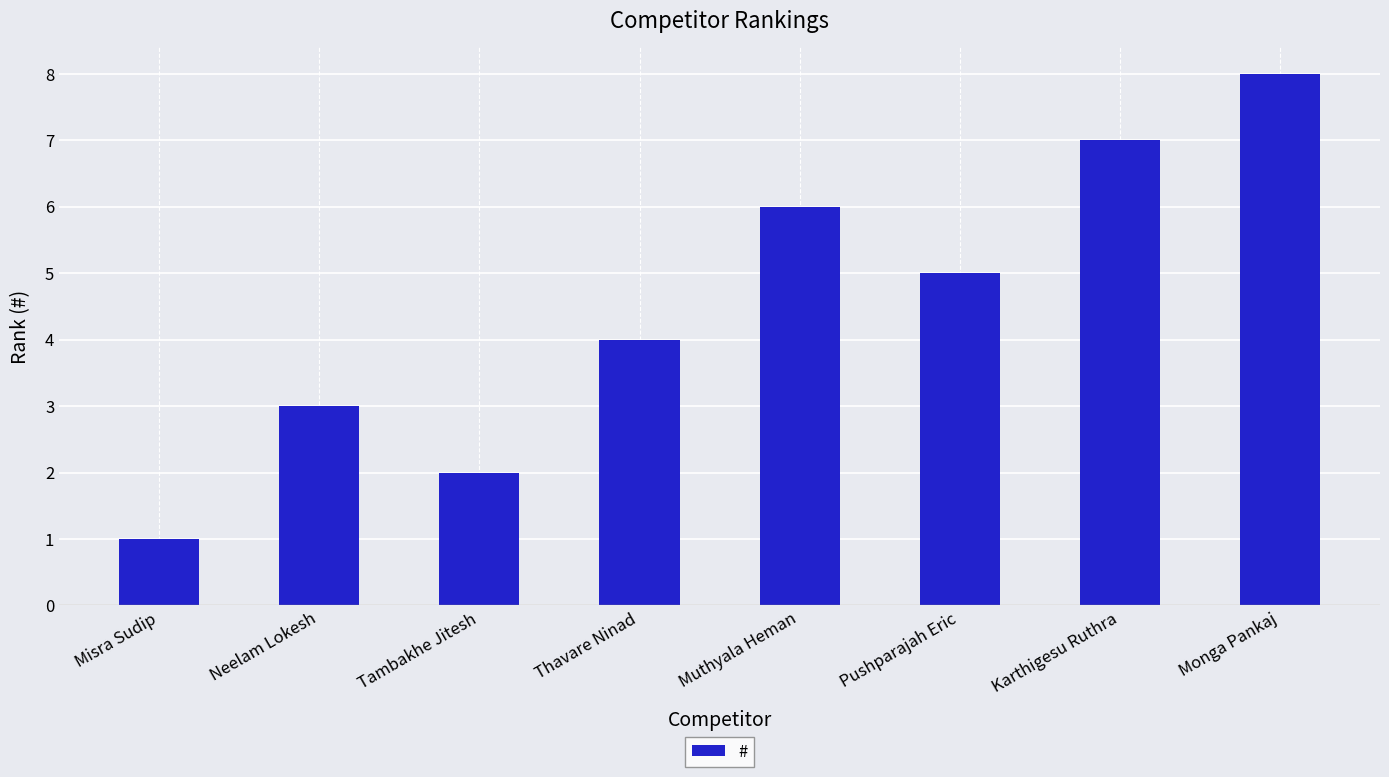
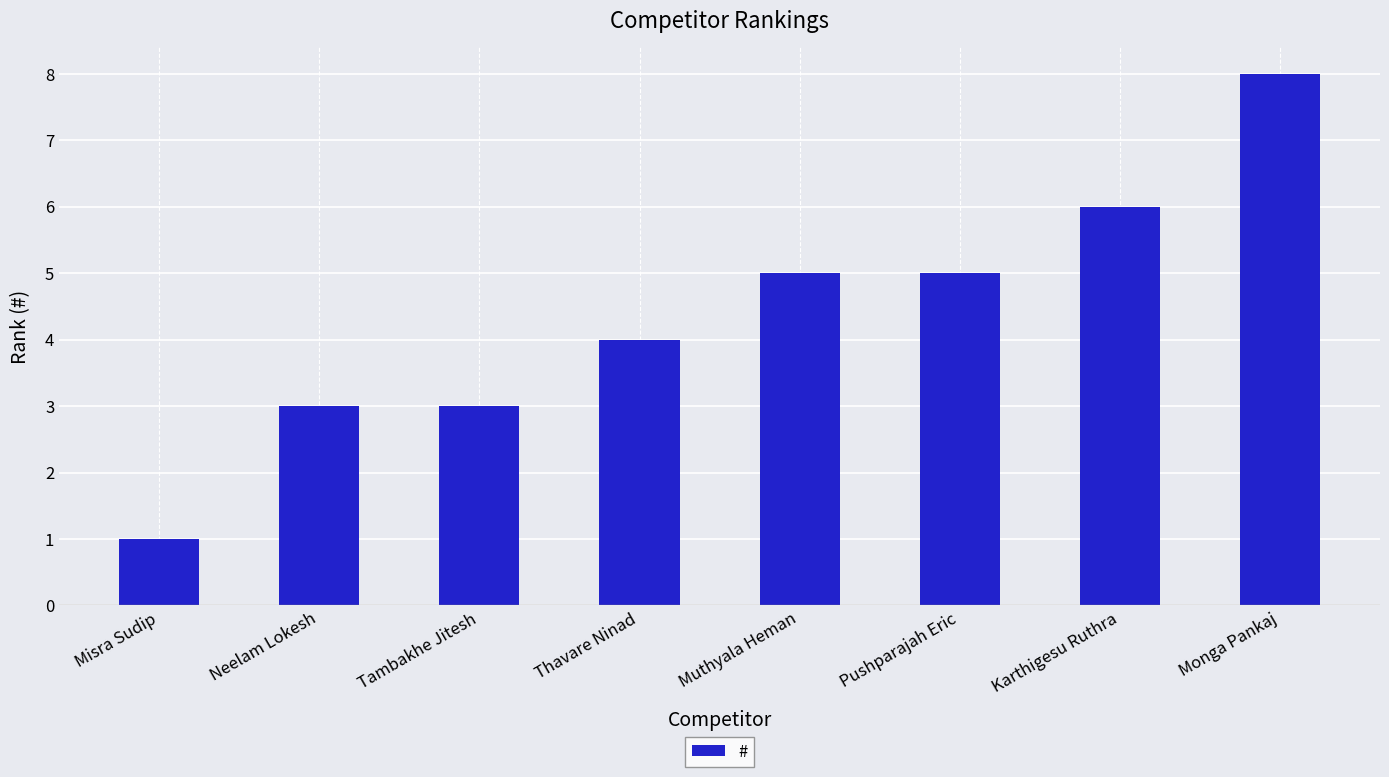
  {
    "Misra Sudip": 1,
    "Neelam Lokesh": 3,
-   "Tambakhe Jitesh": 2,
+   "Tambakhe Jitesh": 3,
    "Thavare Ninad": 4,
-   "Muthyala Heman": 6,
+   "Muthyala Heman": 5,
    "Pushparajah Eric": 5,
-   "Karthigesu Ruthra": 7,
+   "Karthigesu Ruthra": 6,
    "Monga Pankaj": 8
  }
